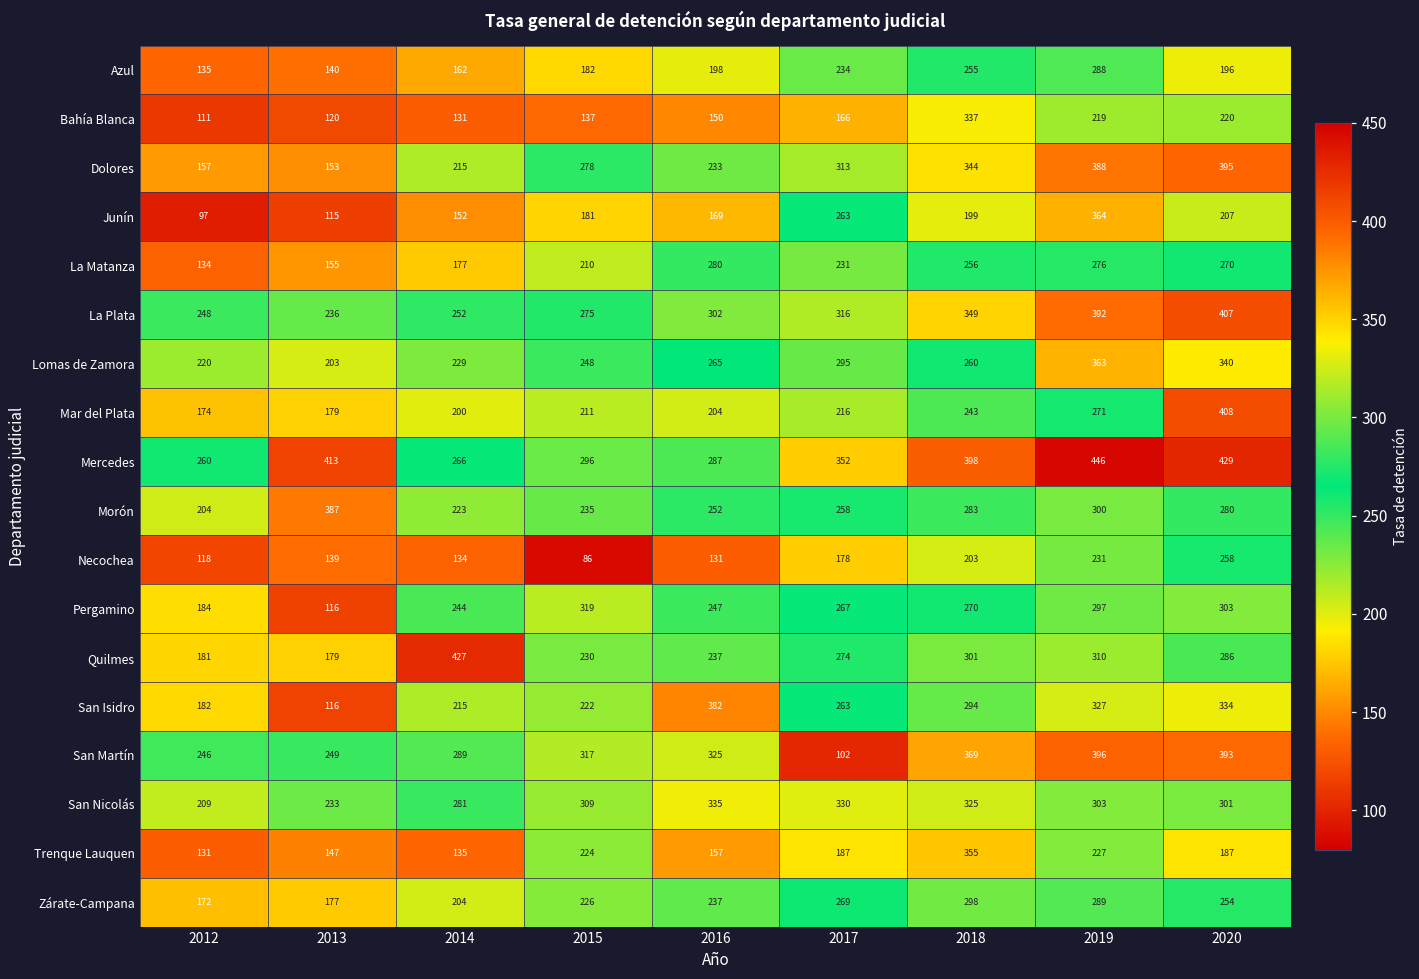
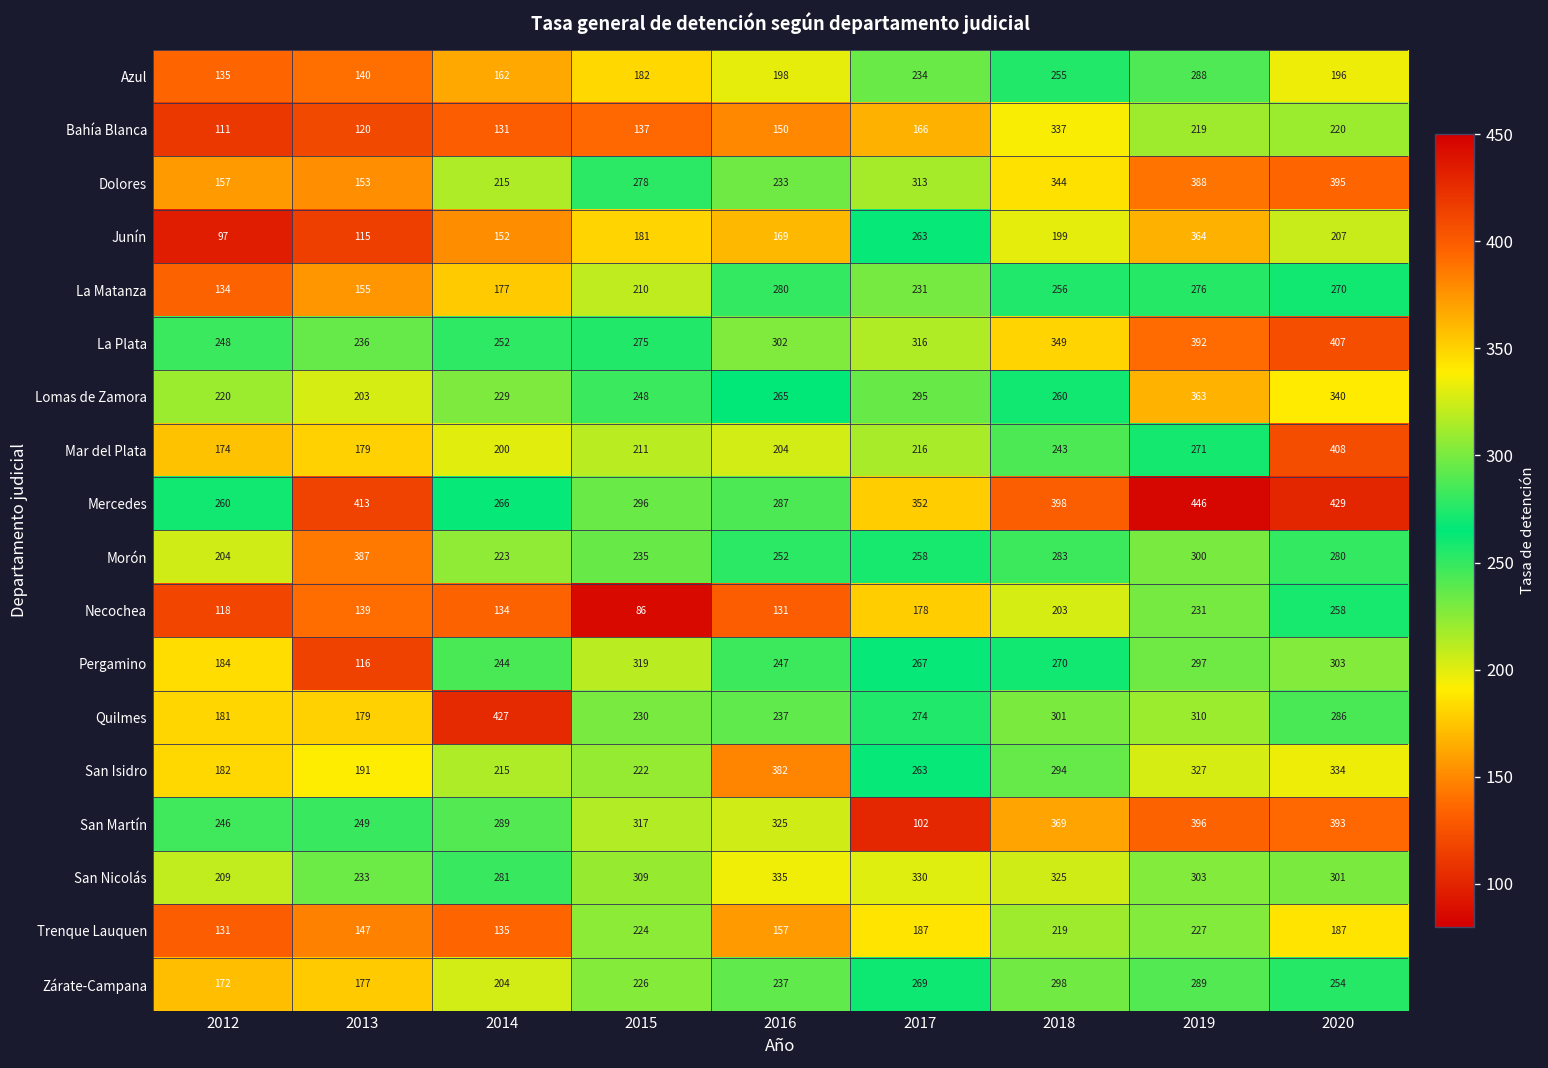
  {
    "Azul": {
      "2012": 135,
      "2013": 140,
      "2014": 162,
      "2015": 182,
      "2016": 198,
      "2017": 234,
      "2018": 255,
      "2019": 288,
      "2020": 196
    },
    "Bahía Blanca": {
      "2012": 111,
      "2013": 120,
      "2014": 131,
      "2015": 137,
      "2016": 150,
      "2017": 166,
      "2018": 337,
      "2019": 219,
      "2020": 220
    },
    "Dolores": {
      "2012": 157,
      "2013": 153,
      "2014": 215,
      "2015": 278,
      "2016": 233,
      "2017": 313,
      "2018": 344,
      "2019": 388,
      "2020": 395
    },
    "Junín": {
      "2012": 97,
      "2013": 115,
      "2014": 152,
      "2015": 181,
      "2016": 169,
      "2017": 263,
      "2018": 199,
      "2019": 364,
      "2020": 207
    },
    "La Matanza": {
      "2012": 134,
      "2013": 155,
      "2014": 177,
      "2015": 210,
      "2016": 280,
      "2017": 231,
      "2018": 256,
      "2019": 276,
      "2020": 270
    },
    "La Plata": {
      "2012": 248,
      "2013": 236,
      "2014": 252,
      "2015": 275,
      "2016": 302,
      "2017": 316,
      "2018": 349,
      "2019": 392,
      "2020": 407
    },
    "Lomas de Zamora": {
      "2012": 220,
      "2013": 203,
      "2014": 229,
      "2015": 248,
      "2016": 265,
      "2017": 295,
      "2018": 260,
      "2019": 363,
      "2020": 340
    },
    "Mar del Plata": {
      "2012": 174,
      "2013": 179,
      "2014": 200,
      "2015": 211,
      "2016": 204,
      "2017": 216,
      "2018": 243,
      "2019": 271,
      "2020": 408
    },
    "Mercedes": {
      "2012": 260,
      "2013": 413,
      "2014": 266,
      "2015": 296,
      "2016": 287,
      "2017": 352,
      "2018": 398,
      "2019": 446,
      "2020": 429
    },
    "Morón": {
      "2012": 204,
      "2013": 387,
      "2014": 223,
      "2015": 235,
      "2016": 252,
      "2017": 258,
      "2018": 283,
      "2019": 300,
      "2020": 280
    },
    "Necochea": {
      "2012": 118,
      "2013": 139,
      "2014": 134,
      "2015": 86,
      "2016": 131,
      "2017": 178,
      "2018": 203,
      "2019": 231,
      "2020": 258
    },
    "Pergamino": {
      "2012": 184,
      "2013": 116,
      "2014": 244,
      "2015": 319,
      "2016": 247,
      "2017": 267,
      "2018": 270,
      "2019": 297,
      "2020": 303
    },
    "Quilmes": {
      "2012": 181,
      "2013": 179,
      "2014": 427,
      "2015": 230,
      "2016": 237,
      "2017": 274,
      "2018": 301,
      "2019": 310,
      "2020": 286
    },
    "San Isidro": {
      "2012": 182,
-     "2013": 116,
+     "2013": 191,
      "2014": 215,
      "2015": 222,
      "2016": 382,
      "2017": 263,
      "2018": 294,
      "2019": 327,
      "2020": 334
    },
    "San Martín": {
      "2012": 246,
      "2013": 249,
      "2014": 289,
      "2015": 317,
      "2016": 325,
      "2017": 102,
      "2018": 369,
      "2019": 396,
      "2020": 393
    },
    "San Nicolás": {
      "2012": 209,
      "2013": 233,
      "2014": 281,
      "2015": 309,
      "2016": 335,
      "2017": 330,
      "2018": 325,
      "2019": 303,
      "2020": 301
    },
    "Trenque Lauquen": {
      "2012": 131,
      "2013": 147,
      "2014": 135,
      "2015": 224,
      "2016": 157,
      "2017": 187,
-     "2018": 355,
+     "2018": 219,
      "2019": 227,
      "2020": 187
    },
    "Zárate-Campana": {
      "2012": 172,
      "2013": 177,
      "2014": 204,
      "2015": 226,
      "2016": 237,
      "2017": 269,
      "2018": 298,
      "2019": 289,
      "2020": 254
    }
  }
